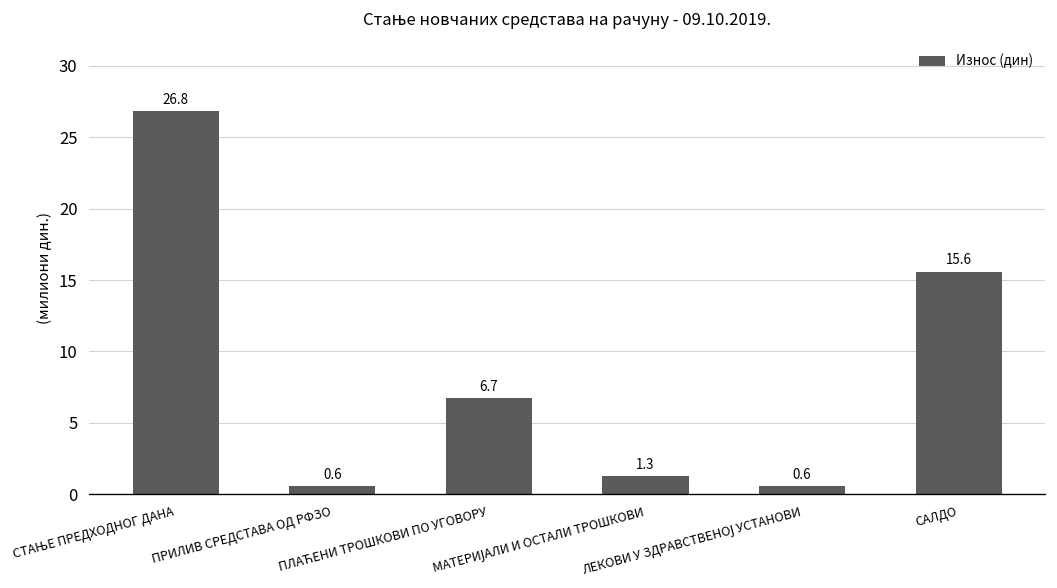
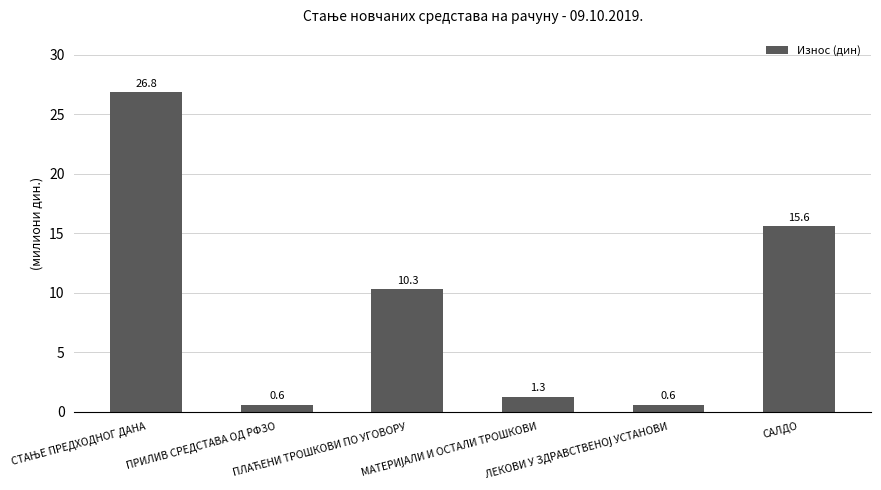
  {
    "СТАЊЕ ПРЕДХОДНОГ ДАНА": 26.8,
    "ПРИЛИВ СРЕДСТАВА ОД РФЗО": 0.6,
-   "ПЛАЋЕНИ ТРОШКОВИ ПО УГОВОРУ": 6.7,
+   "ПЛАЋЕНИ ТРОШКОВИ ПО УГОВОРУ": 10.3,
    "МАТЕРИЈАЛИ И ОСТАЛИ ТРОШКОВИ": 1.3,
    "ЛЕКОВИ У ЗДРАВСТВЕНОЈ УСТАНОВИ": 0.6,
    "САЛДО": 15.6
  }
